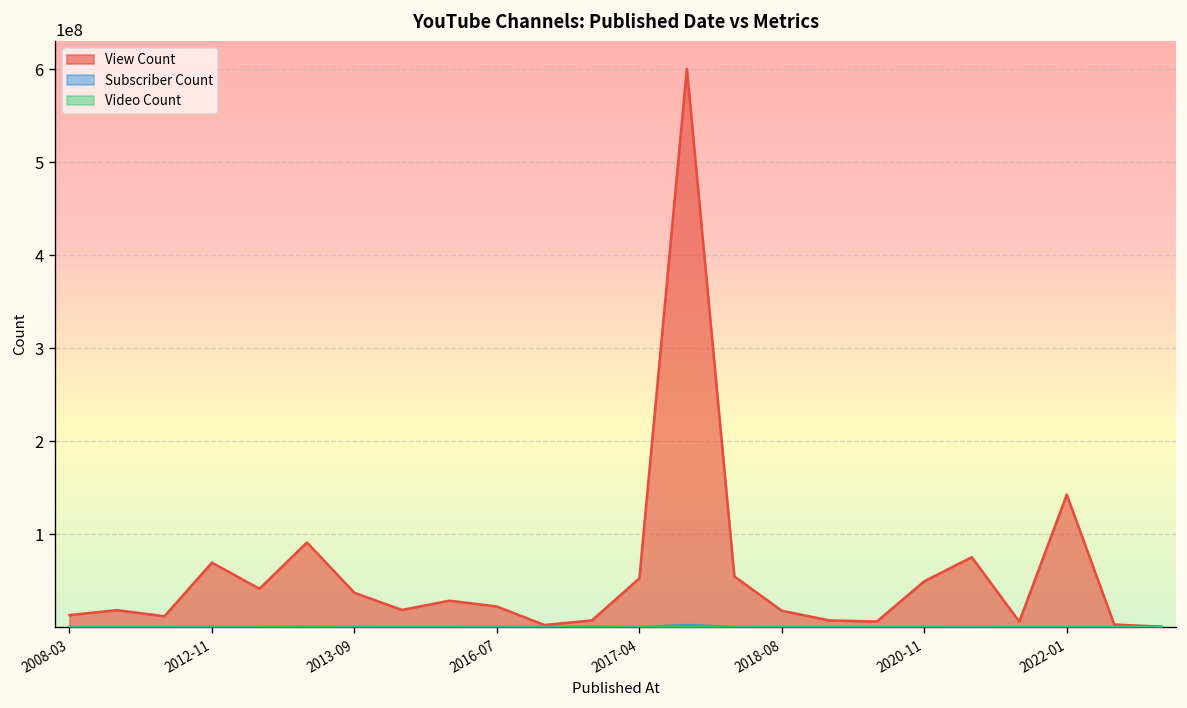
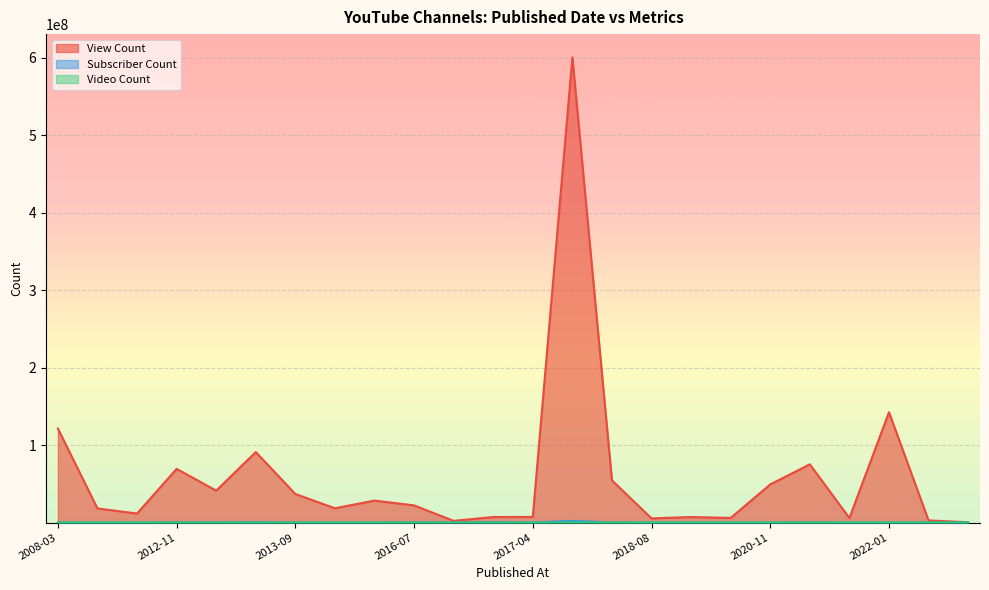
  {
    "View Count": {
-     "2008-03": 10000000,
+     "2008-03": 120000000,
      "2012-11": 70000000,
      "2013-09": 40000000,
      "2016-07": 20000000,
-     "2017-04": 50000000,
-     "2018-08": 20000000,
+     "2017-04": 10000000,
+     "2018-08": 10000000,
      "2020-11": 50000000,
      "2022-01": 140000000
    }
  }
